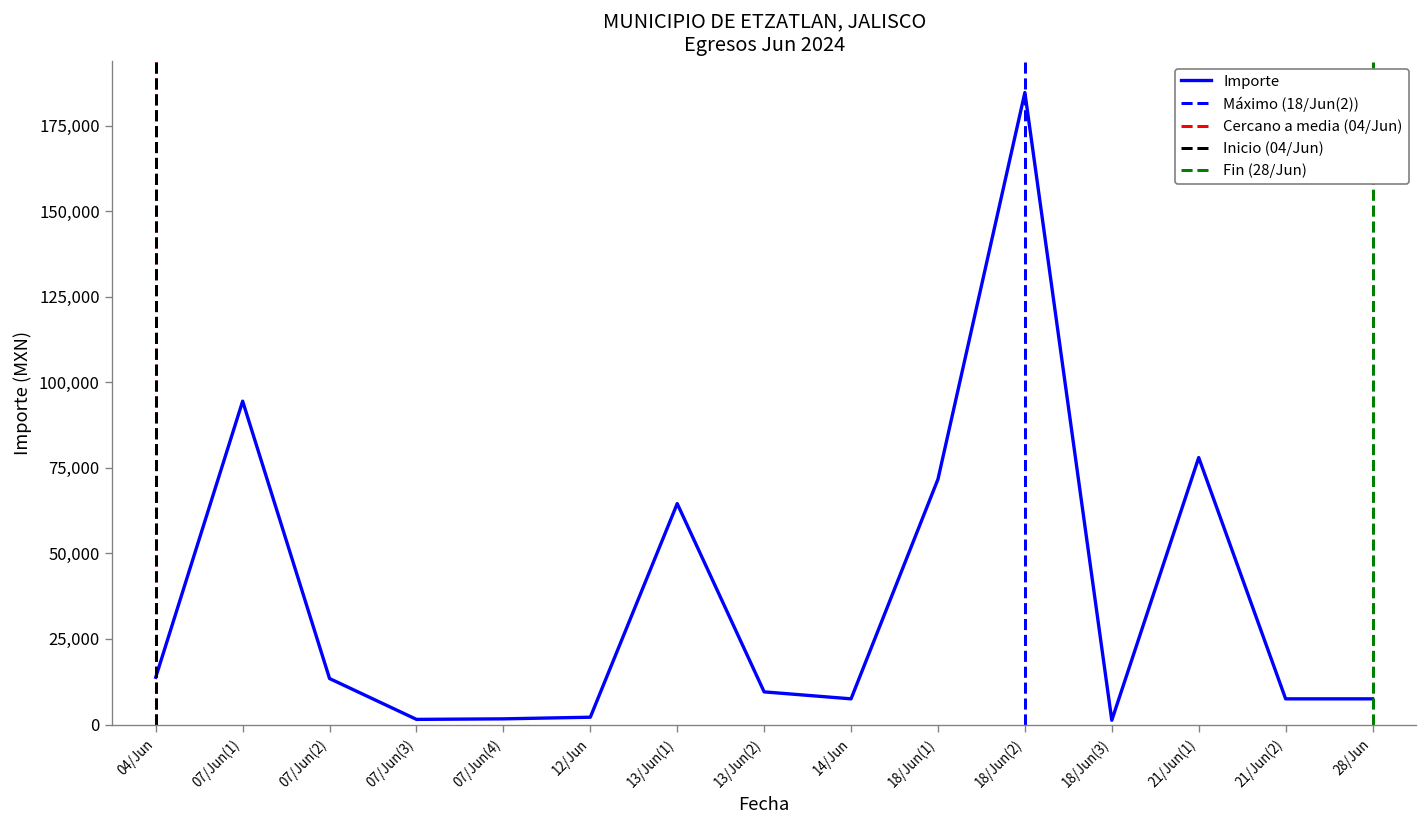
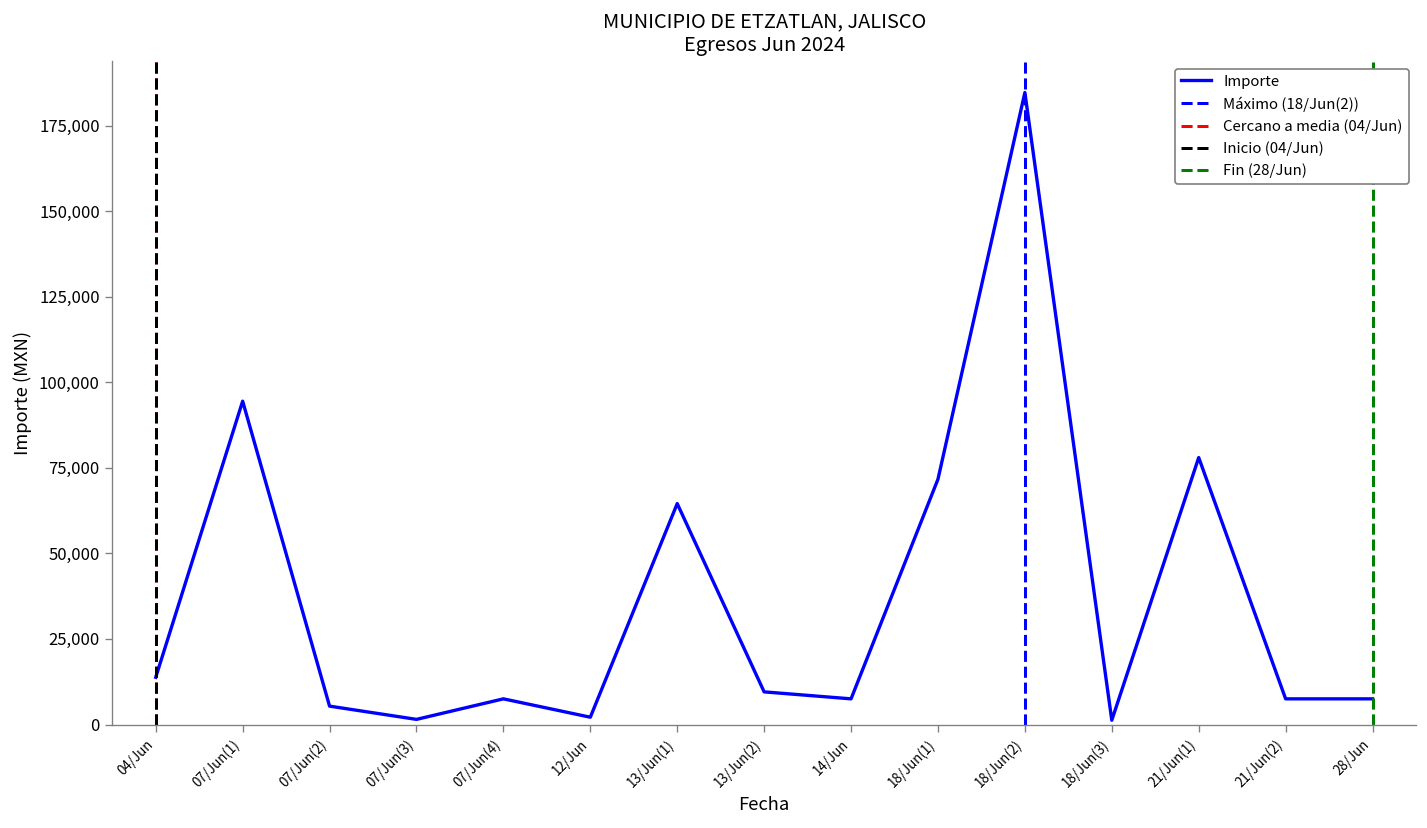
  {
    "04/Jun": "14,000",
    "07/Jun(1)": "94,000",
-   "07/Jun(2)": "13,000",
+   "07/Jun(2)": "5,000",
    "07/Jun(3)": "2,000",
-   "07/Jun(4)": "2,000",
+   "07/Jun(4)": "8,000",
    "12/Jun": "2,000",
    "13/Jun(1)": "65,000",
    "13/Jun(2)": "10,000",
    "14/Jun": "8,000",
    "18/Jun(1)": "72,000",
    "18/Jun(2)": "185,000",
    "18/Jun(3)": "1,000",
    "21/Jun(1)": "78,000",
    "21/Jun(2)": "8,000",
    "28/Jun": "8,000"
  }
